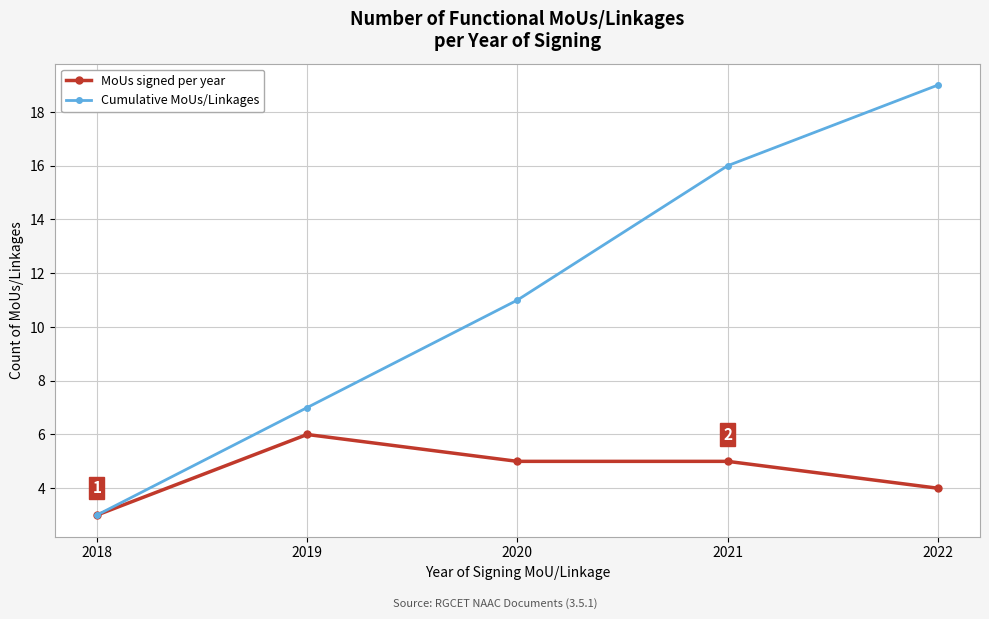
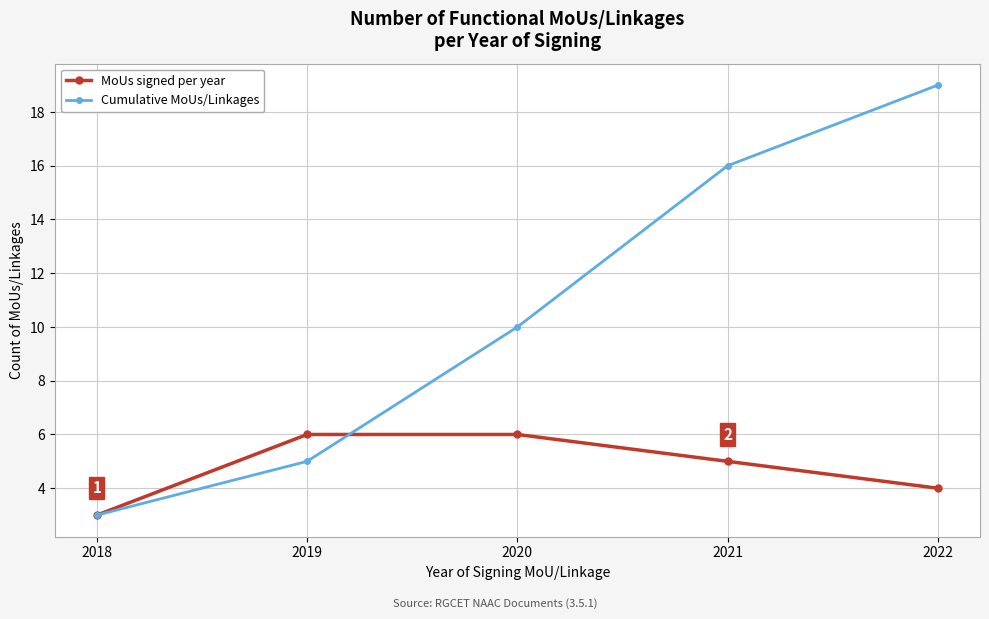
  {
    "MoUs signed per year": {
      "2019": 6,
-     "2020": 5,
+     "2020": 6,
      "2022": 4
    },
    "Cumulative MoUs/Linkages": {
-     "2019": 7,
-     "2020": 11,
+     "2019": 5,
+     "2020": 10,
      "2021": 16,
      "2022": 19
    }
  }
